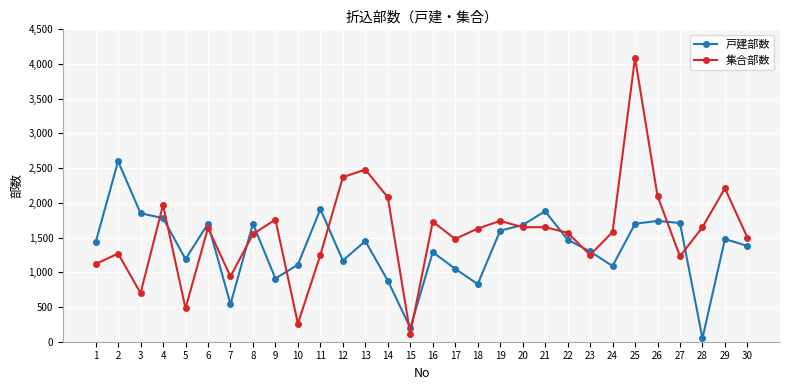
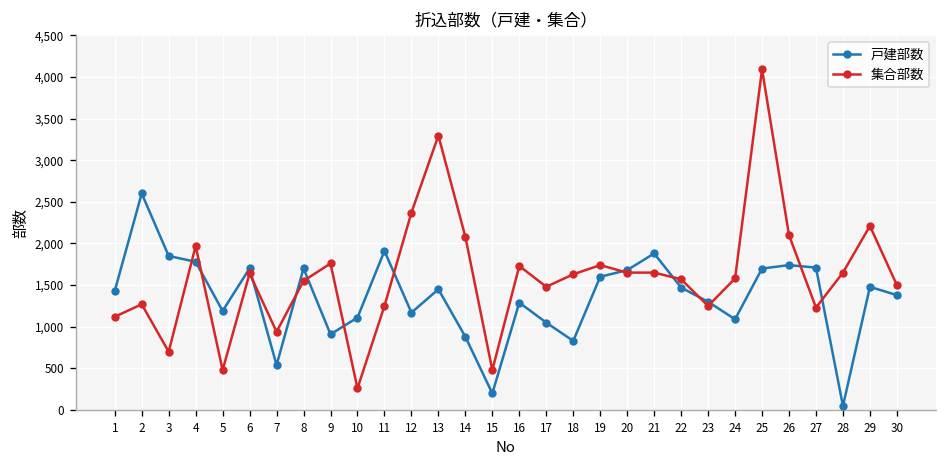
  {
    "戸建部数": {
      "1": "1,400",
      "2": "2,600",
      "3": "1,900",
      "4": "1,800",
      "5": "1,200",
      "6": "1,700",
      "7": "500",
      "8": "1,700",
      "9": "900",
      "10": "1,100",
      "11": "1,900",
      "12": "1,200",
      "13": "1,500",
      "14": "900",
      "15": "200",
      "16": "1,300",
      "17": "1,100",
      "18": "800",
      "19": "1,600",
      "21": "1,900",
      "22": "1,500",
      "23": "1,300",
      "24": "1,100",
      "25": "1,700",
      "26": "1,700",
      "27": "1,700",
      "28": "100",
      "29": "1,500",
      "30": "1,400"
    },
    "集合部数": {
      "1": "1,100",
      "2": "1,300",
      "3": "700",
      "4": "2,000",
      "5": "500",
      "6": "1,600",
      "7": "900",
      "8": "1,600",
      "9": "1,800",
      "10": "300",
      "11": "1,300",
      "12": "2,400",
-     "13": "2,500",
+     "13": "3,300",
      "14": "2,100",
-     "15": "100",
+     "15": "500",
      "16": "1,700",
      "17": "1,500",
      "18": "1,600",
      "19": "1,700",
      "21": "1,700",
      "22": "1,600",
      "23": "1,300",
      "24": "1,600",
      "25": "4,100",
      "26": "2,100",
      "27": "1,200",
      "28": "1,700",
      "29": "2,200",
      "30": "1,500"
    }
  }
